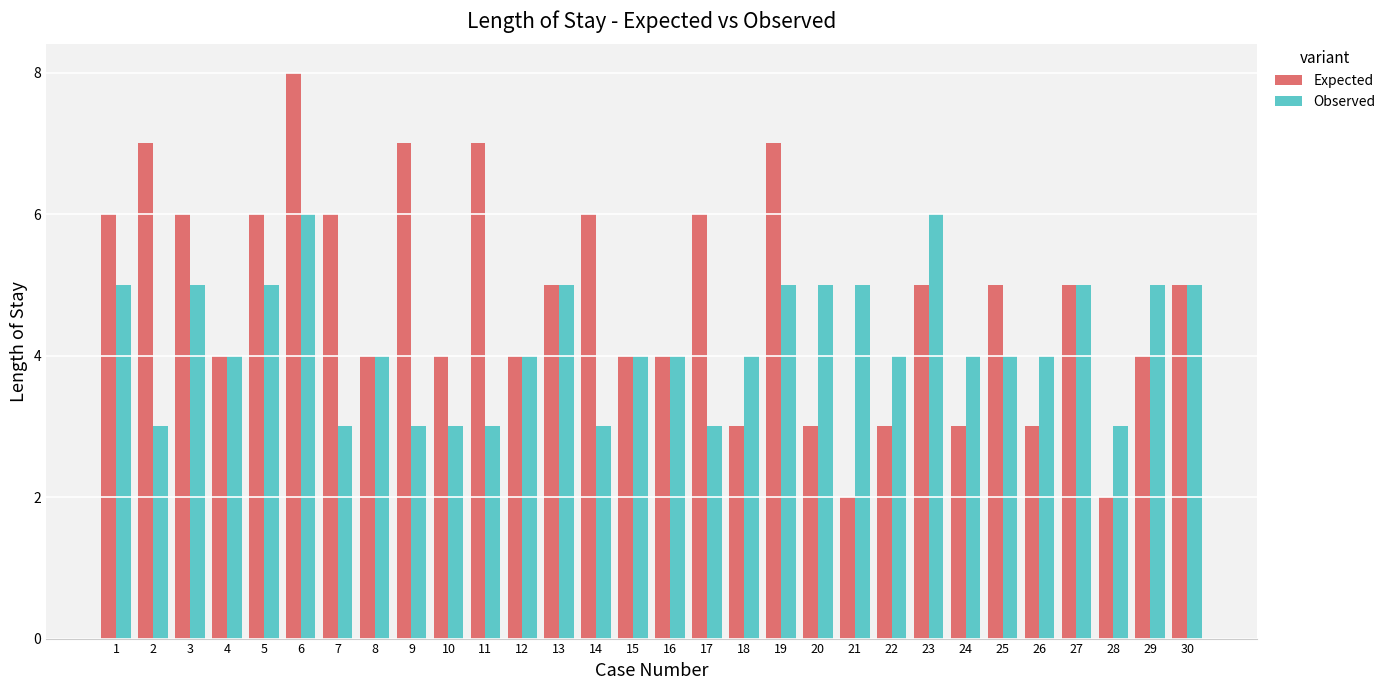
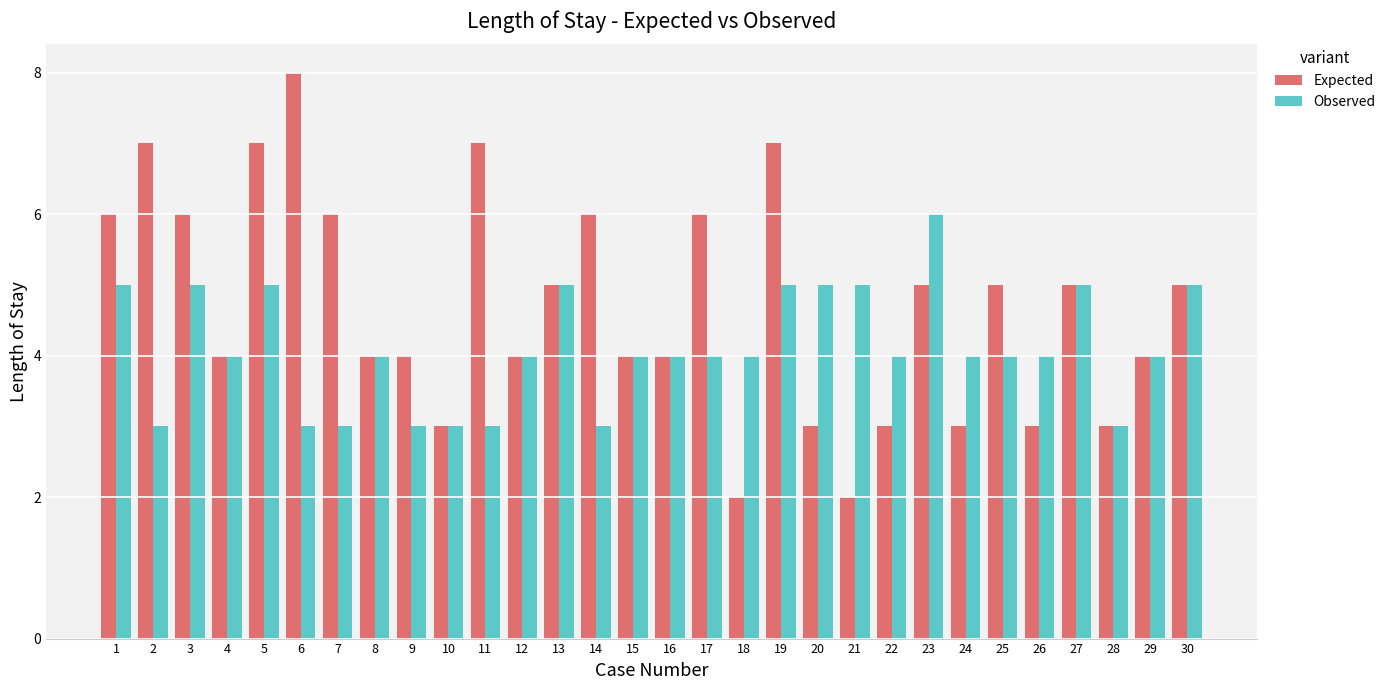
  {
    "Expected": {
      "1": 6,
      "2": 7,
      "3": 6,
      "4": 4,
-     "5": 6,
+     "5": 7,
      "6": 8,
      "7": 6,
      "8": 4,
-     "9": 7,
-     "10": 4,
+     "9": 4,
+     "10": 3,
      "11": 7,
      "12": 4,
      "13": 5,
      "14": 6,
      "15": 4,
      "16": 4,
      "17": 6,
-     "18": 3,
+     "18": 2,
      "19": 7,
      "20": 3,
      "21": 2,
      "22": 3,
      "23": 5,
      "24": 3,
      "25": 5,
      "26": 3,
      "27": 5,
-     "28": 2,
+     "28": 3,
      "29": 4,
      "30": 5
    },
    "Observed": {
      "1": 5,
      "2": 3,
      "3": 5,
      "4": 4,
      "5": 5,
-     "6": 6,
+     "6": 3,
      "7": 3,
      "8": 4,
      "9": 3,
      "10": 3,
      "11": 3,
      "12": 4,
      "13": 5,
      "14": 3,
      "15": 4,
      "16": 4,
-     "17": 3,
+     "17": 4,
      "18": 4,
      "19": 5,
      "20": 5,
      "21": 5,
      "22": 4,
      "23": 6,
      "24": 4,
      "25": 4,
      "26": 4,
      "27": 5,
      "28": 3,
-     "29": 5,
+     "29": 4,
      "30": 5
    }
  }
